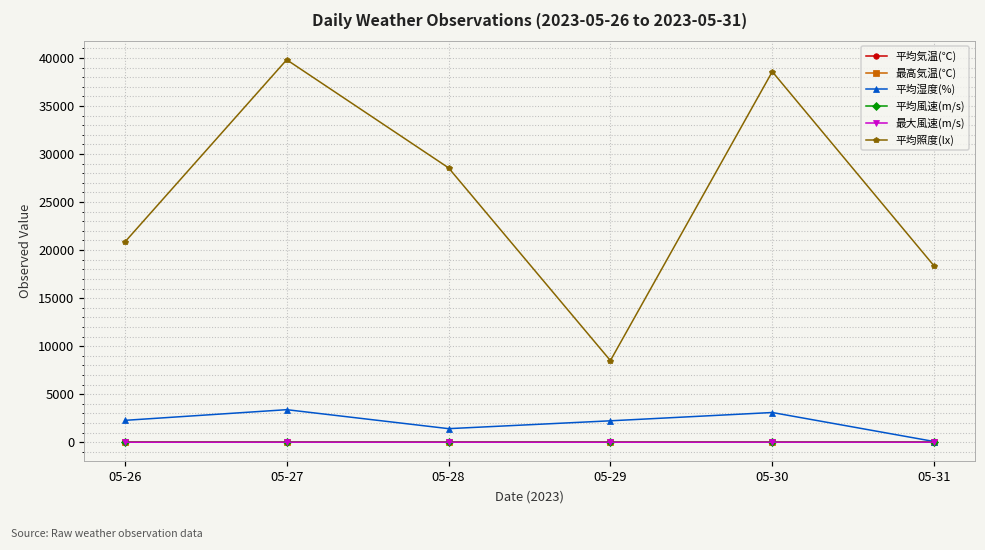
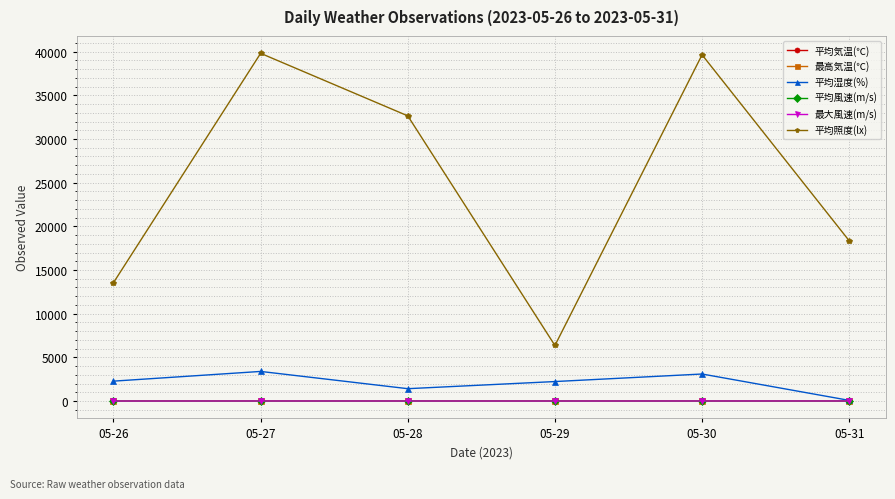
  {
    "最大風速(m/s)": {
      "05-26": 0,
      "05-27": 0,
      "05-28": 0,
      "05-29": 0,
      "05-30": 0
    },
    "平均湿度(%)": {
      "05-26": 2000,
      "05-27": 3000,
      "05-28": 1000,
      "05-29": 2000,
      "05-30": 3000
    },
    "平均照度(lx)": {
-     "05-26": 21000,
+     "05-26": 14000,
      "05-27": 40000,
-     "05-28": 29000,
-     "05-29": 8000,
-     "05-30": 39000,
+     "05-28": 33000,
+     "05-29": 6000,
+     "05-30": 40000,
      "05-31": 18000
    }
  }
